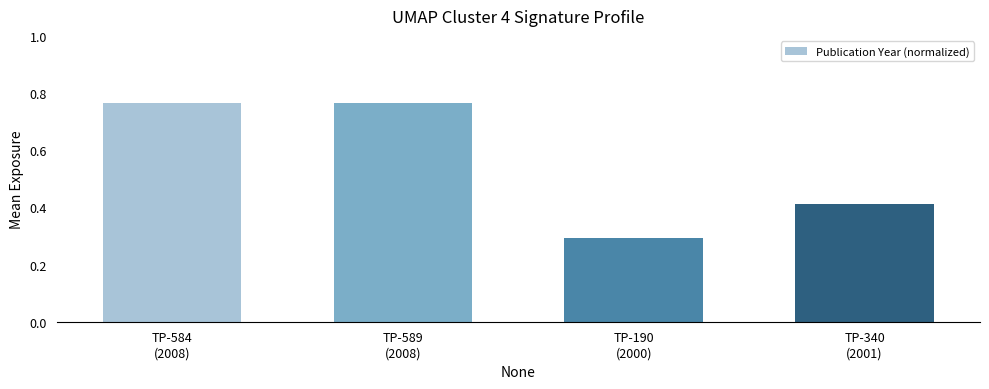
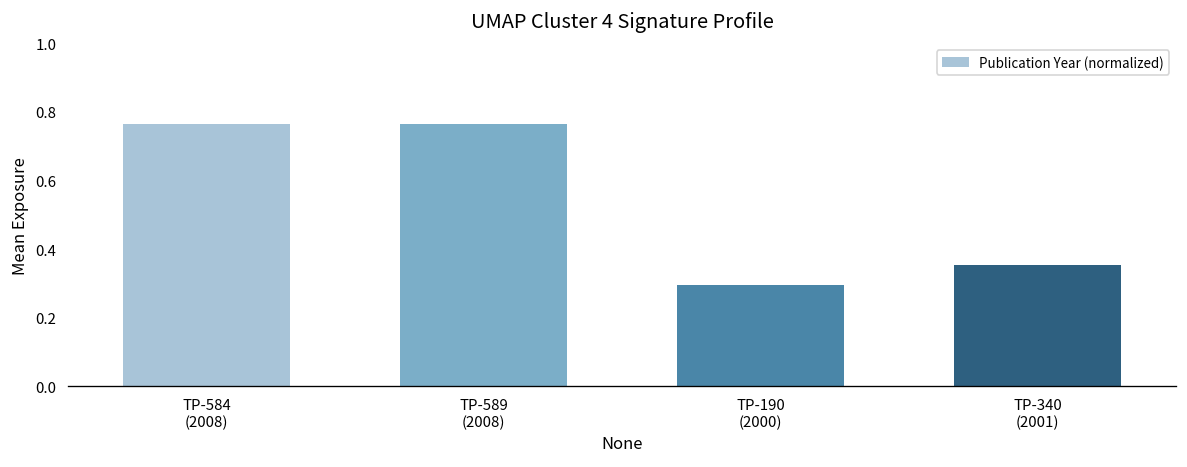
  {
    "TP-584 (2008)": 0.76,
    "TP-589 (2008)": 0.76,
    "TP-190 (2000)": 0.29,
-   "TP-340 (2001)": 0.41
+   "TP-340 (2001)": 0.35
  }
